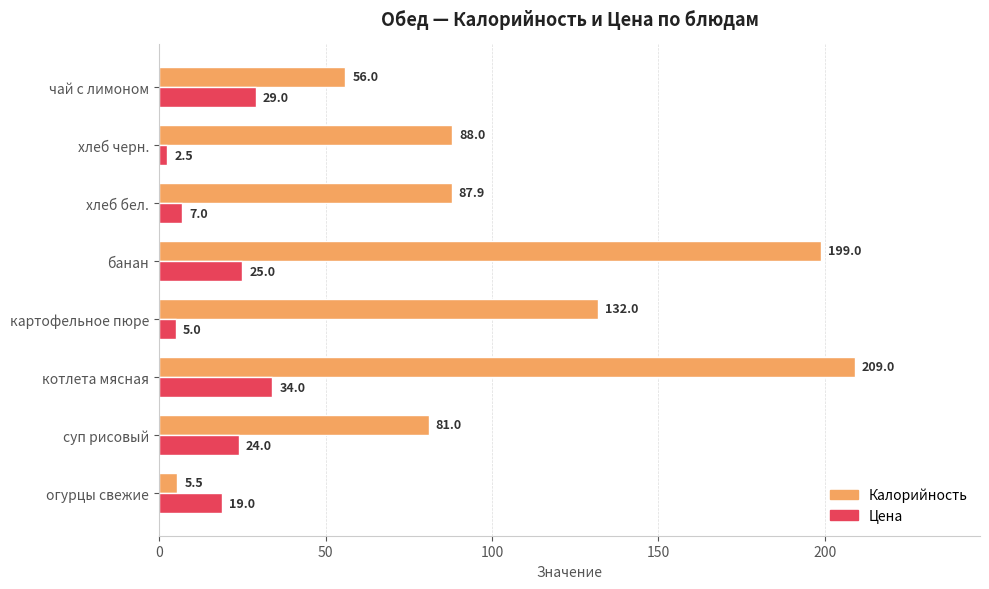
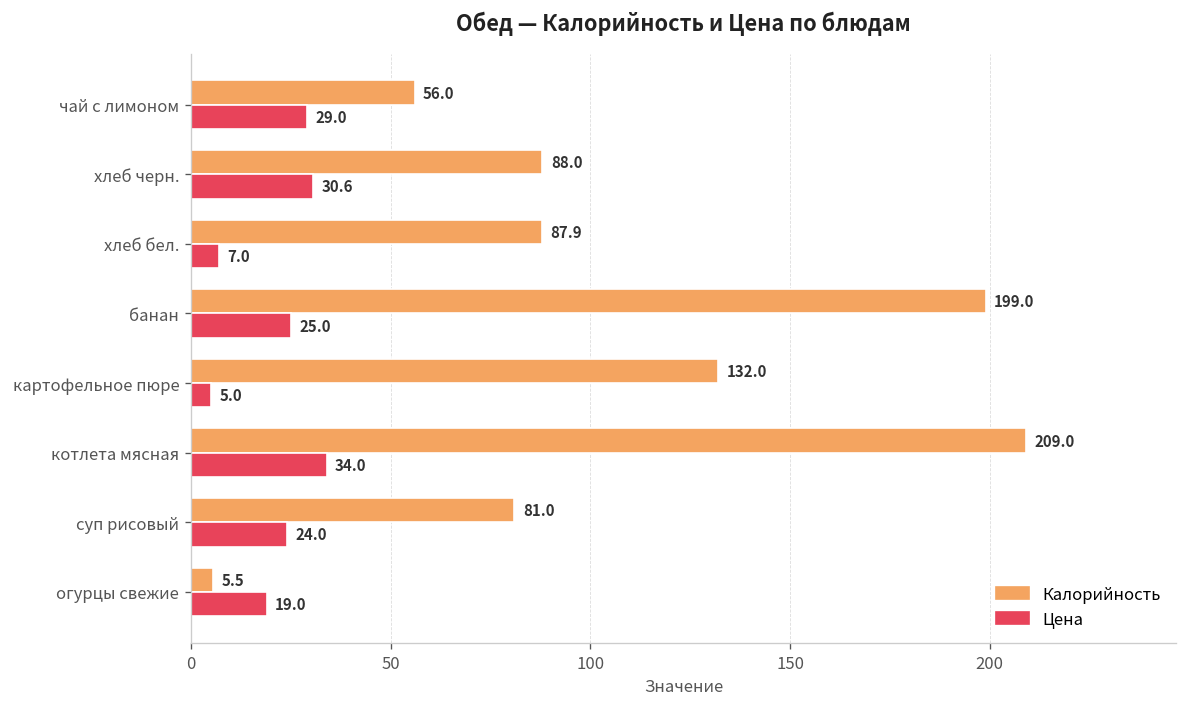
  {
    "Калорийность": {
      "чай с лимоном": 56.0,
      "хлеб черн.": 88.0,
      "хлеб бел.": 87.9,
      "банан": 199.0,
      "картофельное пюре": 132.0,
      "котлета мясная": 209.0,
      "суп рисовый": 81.0,
      "огурцы свежие": 5.5
    },
    "Цена": {
      "чай с лимоном": 29.0,
-     "хлеб черн.": 2.5,
+     "хлеб черн.": 30.6,
      "хлеб бел.": 7.0,
      "банан": 25.0,
      "картофельное пюре": 5.0,
      "котлета мясная": 34.0,
      "суп рисовый": 24.0,
      "огурцы свежие": 19.0
    }
  }
